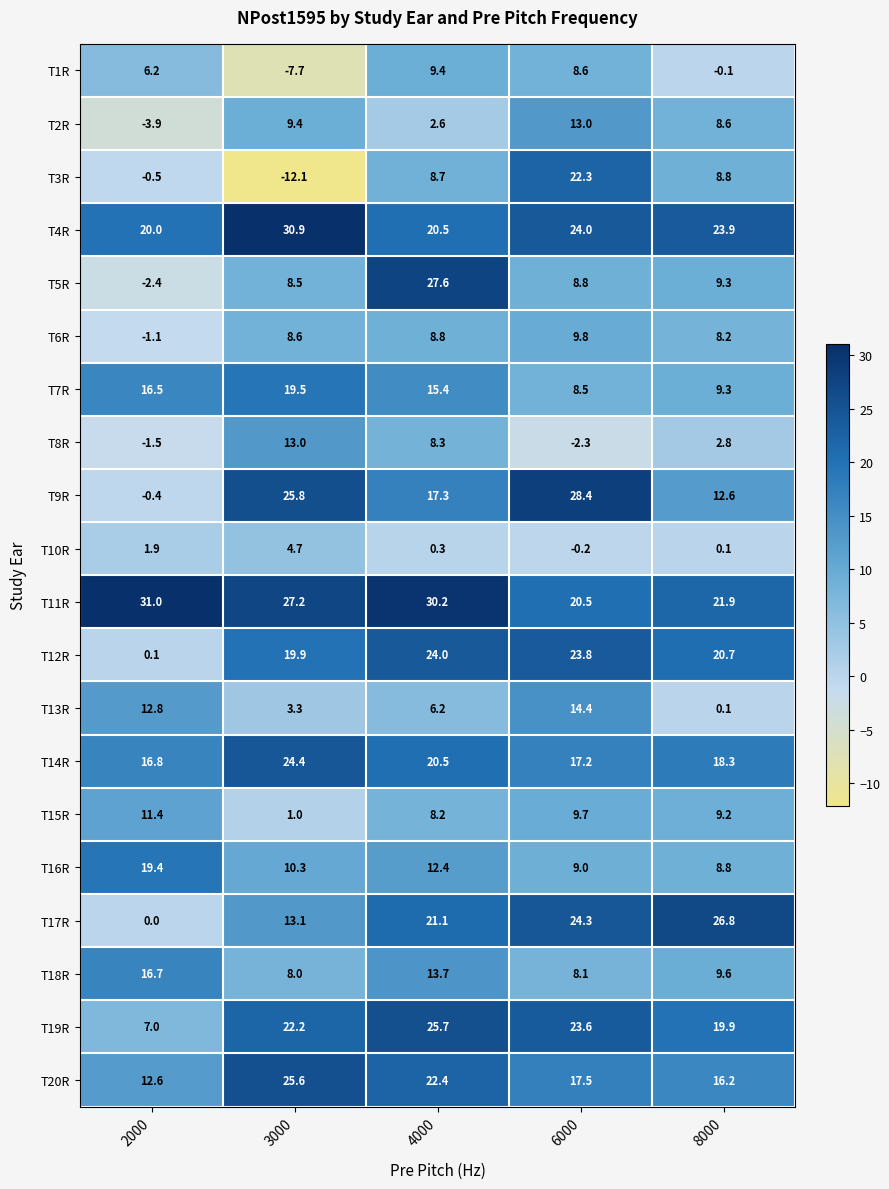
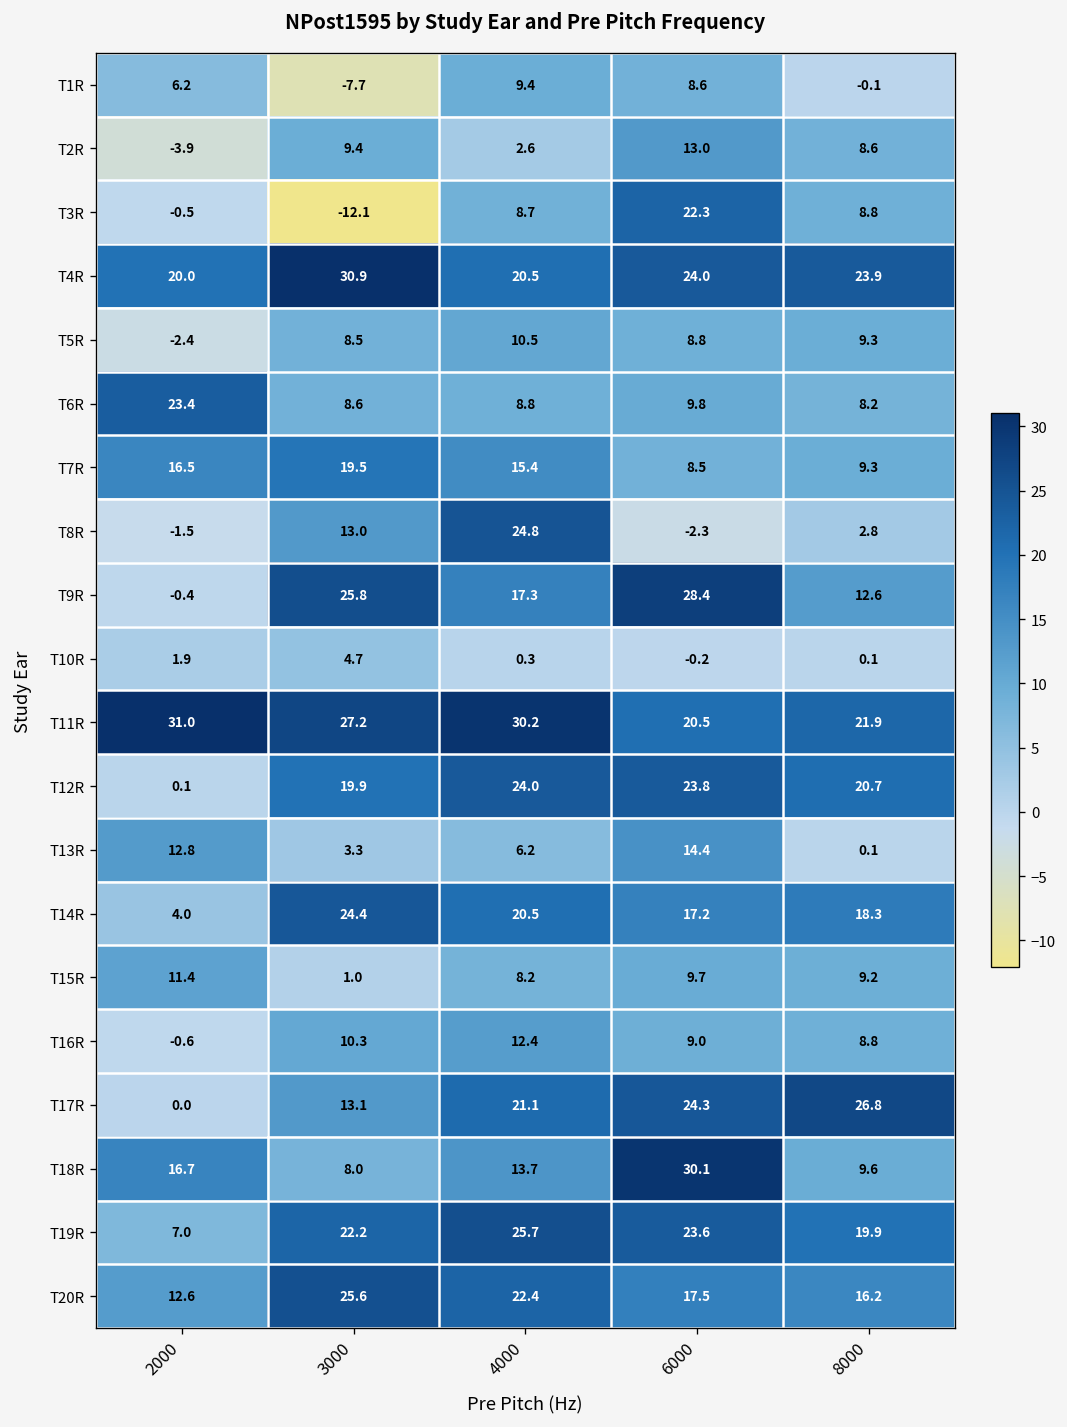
  {
    "T1R": {
      "2000": 6.2,
      "3000": -7.7,
      "4000": 9.4,
      "6000": 8.6,
      "8000": -0.1
    },
    "T2R": {
      "2000": -3.9,
      "3000": 9.4,
      "4000": 2.6,
      "6000": 13.0,
      "8000": 8.6
    },
    "T3R": {
      "2000": -0.5,
      "3000": -12.1,
      "4000": 8.7,
      "6000": 22.3,
      "8000": 8.8
    },
    "T4R": {
      "2000": 20.0,
      "3000": 30.9,
      "4000": 20.5,
      "6000": 24.0,
      "8000": 23.9
    },
    "T5R": {
      "2000": -2.4,
      "3000": 8.5,
-     "4000": 27.6,
+     "4000": 10.5,
      "6000": 8.8,
      "8000": 9.3
    },
    "T6R": {
-     "2000": -1.1,
+     "2000": 23.4,
      "3000": 8.6,
      "4000": 8.8,
      "6000": 9.8,
      "8000": 8.2
    },
    "T7R": {
      "2000": 16.5,
      "3000": 19.5,
      "4000": 15.4,
      "6000": 8.5,
      "8000": 9.3
    },
    "T8R": {
      "2000": -1.5,
      "3000": 13.0,
-     "4000": 8.3,
+     "4000": 24.8,
      "6000": -2.3,
      "8000": 2.8
    },
    "T9R": {
      "2000": -0.4,
      "3000": 25.8,
      "4000": 17.3,
      "6000": 28.4,
      "8000": 12.6
    },
    "T10R": {
      "2000": 1.9,
      "3000": 4.7,
      "4000": 0.3,
      "6000": -0.2,
      "8000": 0.1
    },
    "T11R": {
      "2000": 31.0,
      "3000": 27.2,
      "4000": 30.2,
      "6000": 20.5,
      "8000": 21.9
    },
    "T12R": {
      "2000": 0.1,
      "3000": 19.9,
      "4000": 24.0,
      "6000": 23.8,
      "8000": 20.7
    },
    "T13R": {
      "2000": 12.8,
      "3000": 3.3,
      "4000": 6.2,
      "6000": 14.4,
      "8000": 0.1
    },
    "T14R": {
-     "2000": 16.8,
+     "2000": 4.0,
      "3000": 24.4,
      "4000": 20.5,
      "6000": 17.2,
      "8000": 18.3
    },
    "T15R": {
      "2000": 11.4,
      "3000": 1.0,
      "4000": 8.2,
      "6000": 9.7,
      "8000": 9.2
    },
    "T16R": {
-     "2000": 19.4,
+     "2000": -0.6,
      "3000": 10.3,
      "4000": 12.4,
      "6000": 9.0,
      "8000": 8.8
    },
    "T17R": {
      "2000": 0.0,
      "3000": 13.1,
      "4000": 21.1,
      "6000": 24.3,
      "8000": 26.8
    },
    "T18R": {
      "2000": 16.7,
      "3000": 8.0,
      "4000": 13.7,
-     "6000": 8.1,
+     "6000": 30.1,
      "8000": 9.6
    },
    "T19R": {
      "2000": 7.0,
      "3000": 22.2,
      "4000": 25.7,
      "6000": 23.6,
      "8000": 19.9
    },
    "T20R": {
      "2000": 12.6,
      "3000": 25.6,
      "4000": 22.4,
      "6000": 17.5,
      "8000": 16.2
    }
  }
